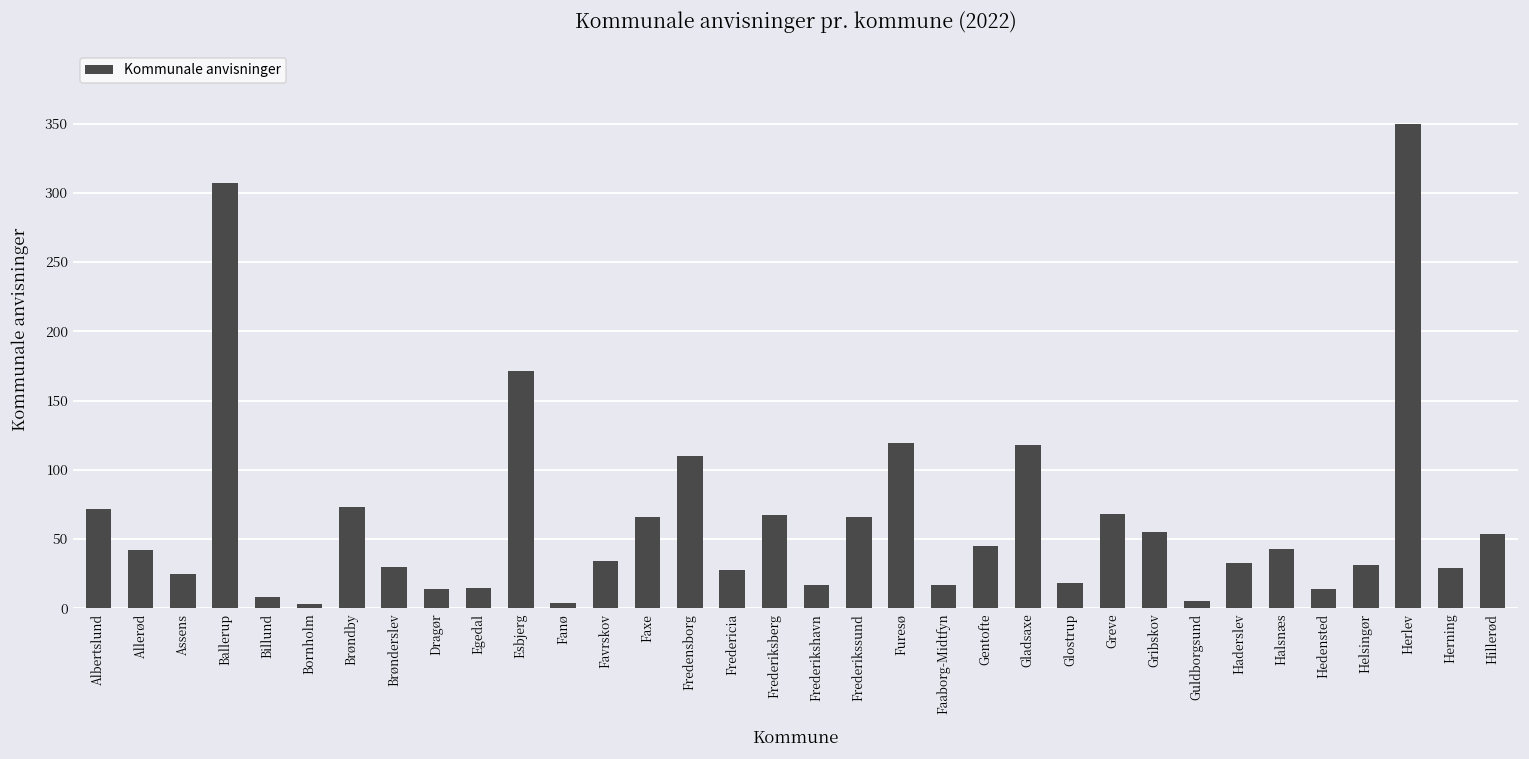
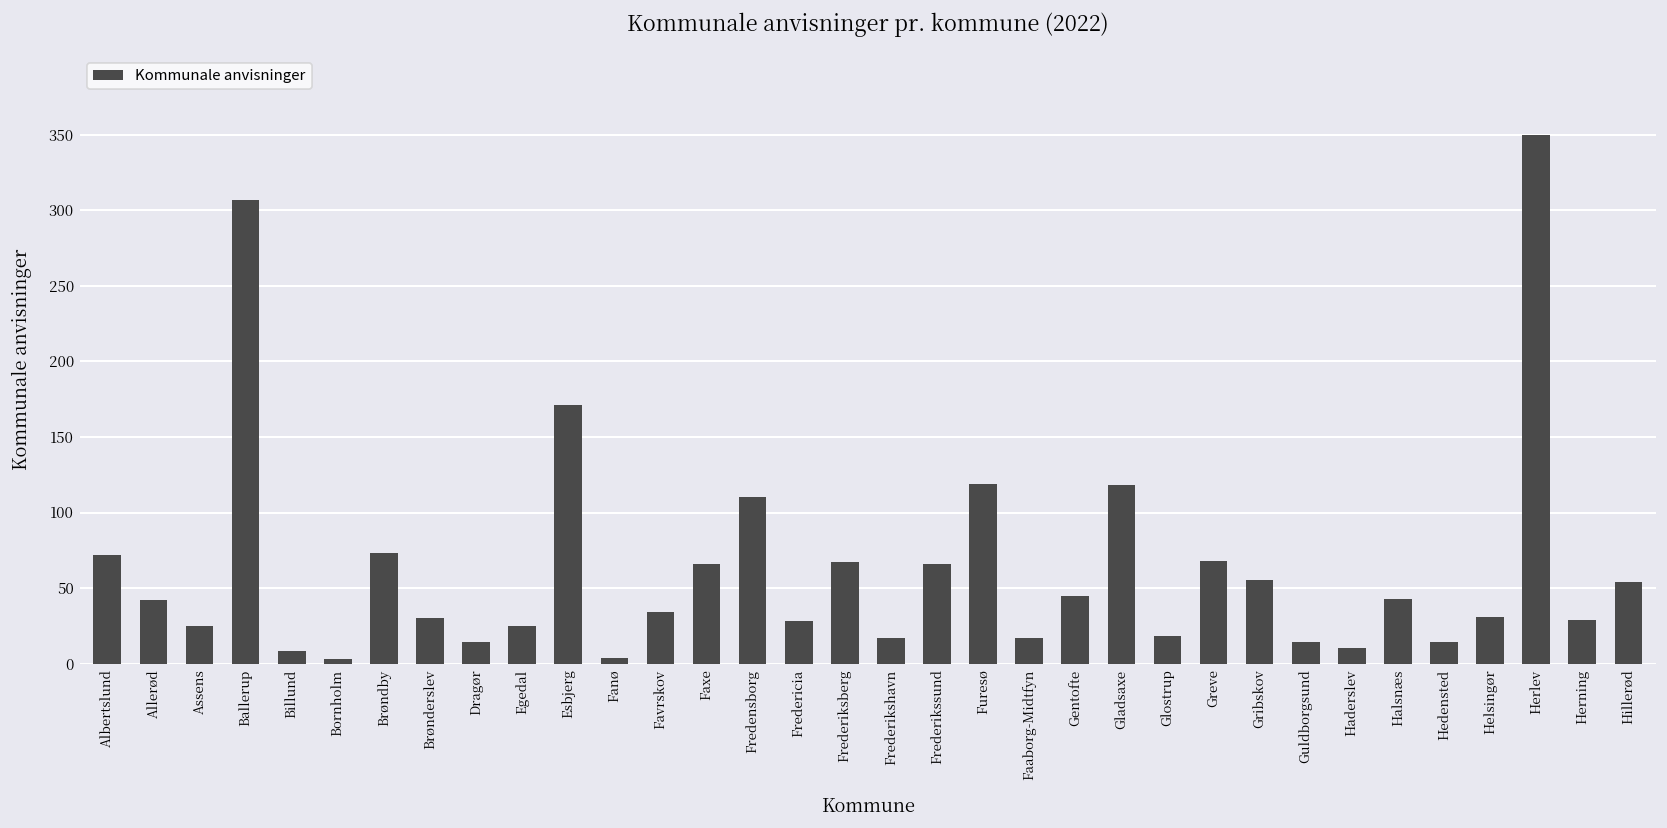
  {
    "Albertslund": 72,
    "Allerød": 42,
    "Assens": 25,
    "Ballerup": 307,
    "Billund": 8,
    "Bornholm": 3,
    "Brøndby": 73,
    "Brønderslev": 30,
    "Dragør": 14,
-   "Egedal": 15,
+   "Egedal": 25,
    "Esbjerg": 171,
    "Fanø": 4,
    "Favrskov": 34,
    "Faxe": 66,
    "Fredensborg": 110,
    "Fredericia": 28,
    "Frederiksberg": 67,
    "Frederikshavn": 17,
    "Frederikssund": 66,
    "Furesø": 119,
    "Faaborg-Midtfyn": 17,
    "Gentofte": 45,
    "Gladsaxe": 118,
    "Glostrup": 18,
    "Greve": 68,
    "Gribskov": 55,
-   "Guldborgsund": 5,
-   "Haderslev": 33,
+   "Guldborgsund": 14,
+   "Haderslev": 10,
    "Halsnæs": 43,
    "Hedensted": 14,
    "Helsingør": 31,
    "Herlev": 350,
    "Herning": 29,
    "Hillerød": 54
  }
